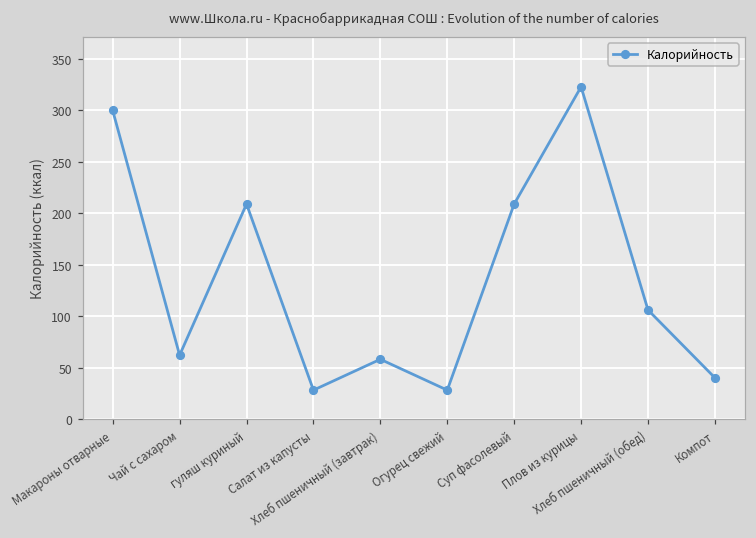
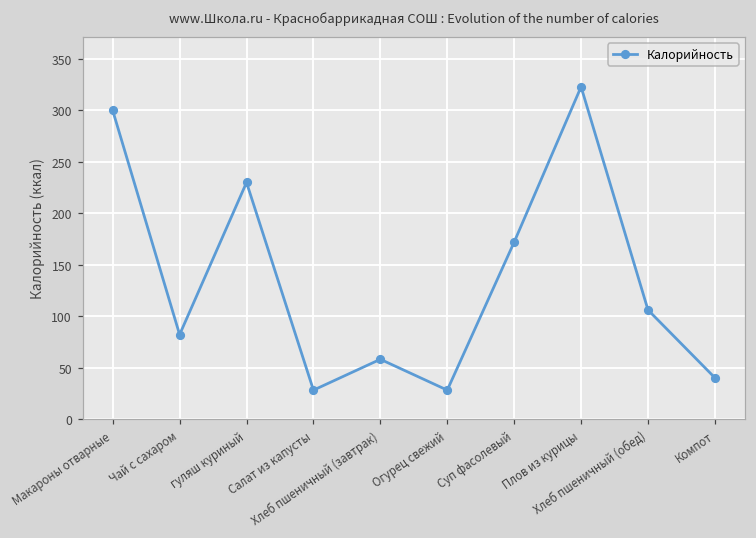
  {
    "Макароны отварные": 300,
-   "Чай с сахаром": 60,
-   "гуляш куриный": 210,
+   "Чай с сахаром": 80,
+   "гуляш куриный": 230,
    "Салат из капусты": 30,
    "Хлеб пшеничный (завтрак)": 60,
    "Огурец свежий": 30,
-   "Суп фасолевый": 210,
+   "Суп фасолевый": 170,
    "Плов из курицы": 320,
    "Хлеб пшеничный (обед)": 110,
    "Компот": 40
  }
